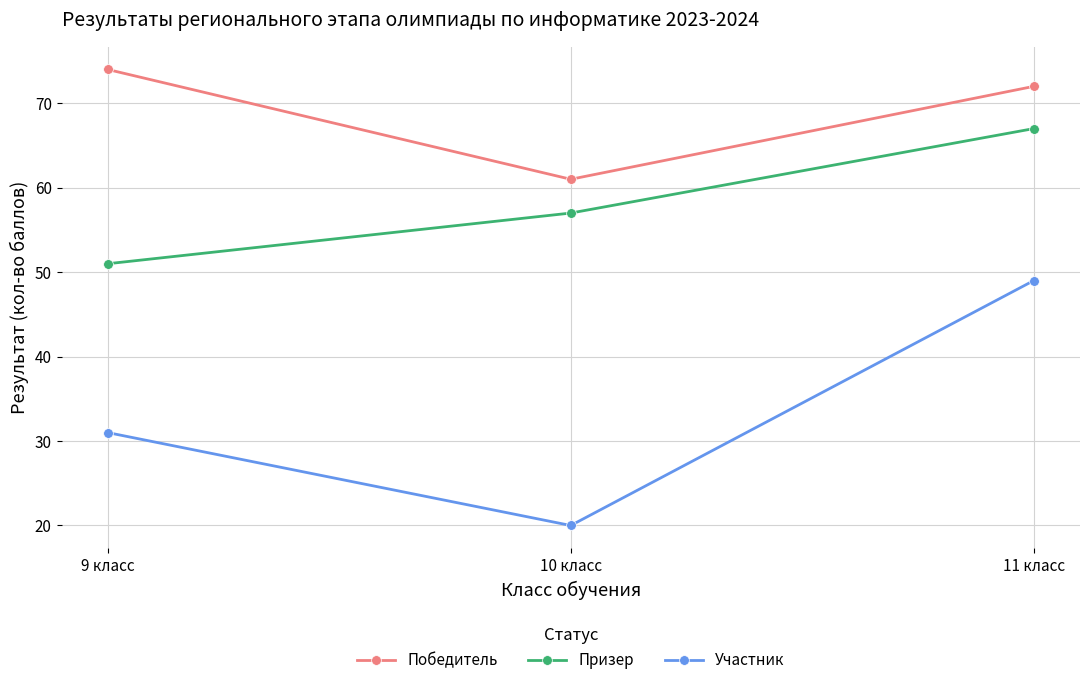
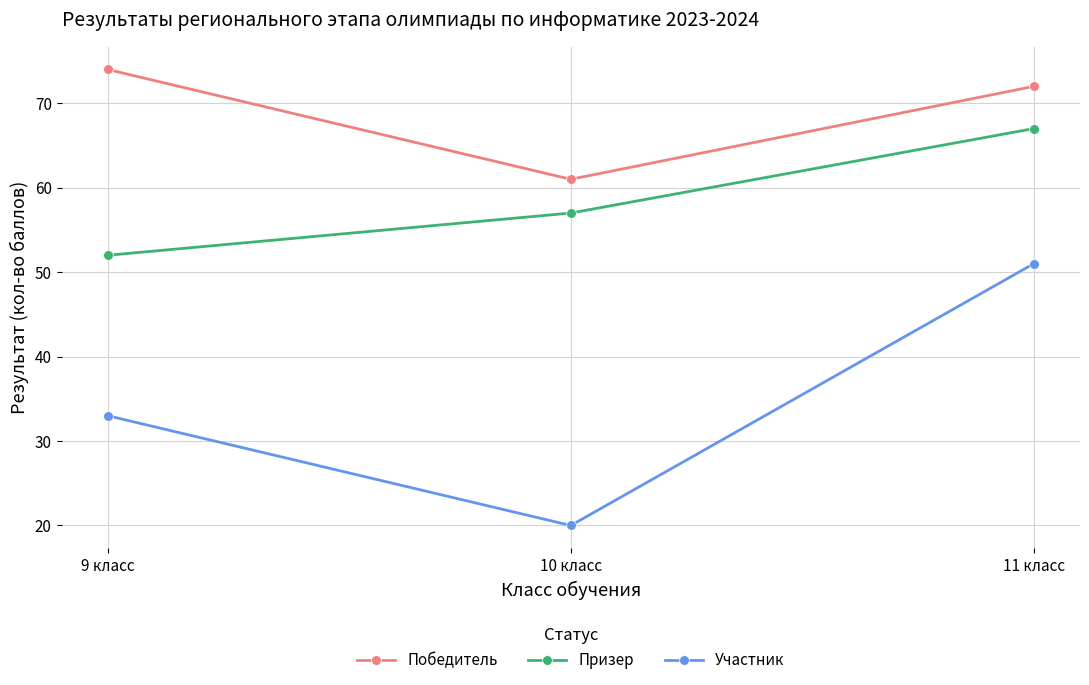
  {
    "Победитель": {
      "9 класс": 74,
      "10 класс": 61,
      "11 класс": 72
    },
    "Призер": {
-     "9 класс": 51,
+     "9 класс": 52,
      "10 класс": 57,
      "11 класс": 67
    },
    "Участник": {
-     "9 класс": 31,
+     "9 класс": 33,
      "10 класс": 20,
-     "11 класс": 49
+     "11 класс": 51
    }
  }
